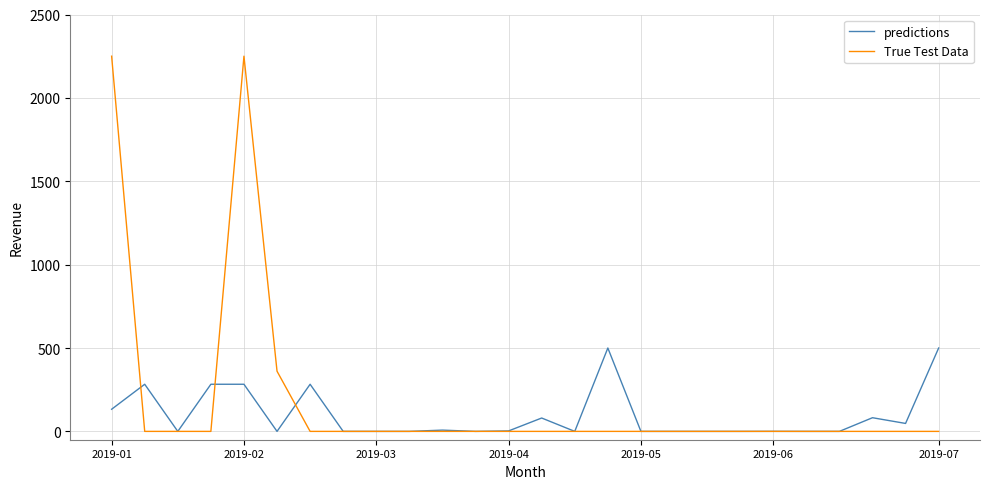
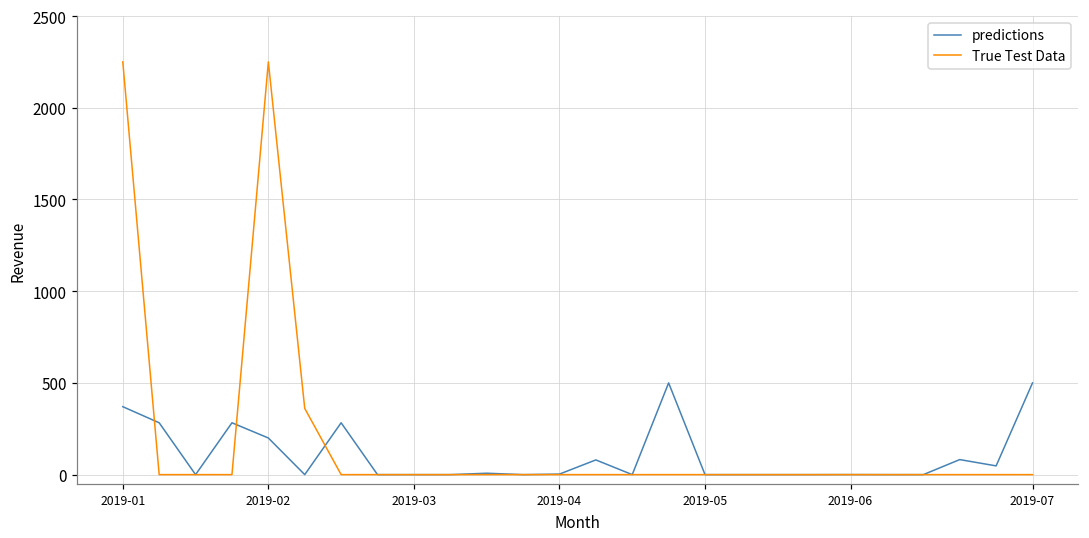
  {
    "predictions": {
-     "2019-01": 130,
-     "2019-02": 280,
+     "2019-01": 370,
+     "2019-02": 200,
      "2019-07": 500
    },
    "True Test Data": {
      "2019-01": 2250,
      "2019-02": 2250,
      "2019-07": 0
    }
  }
